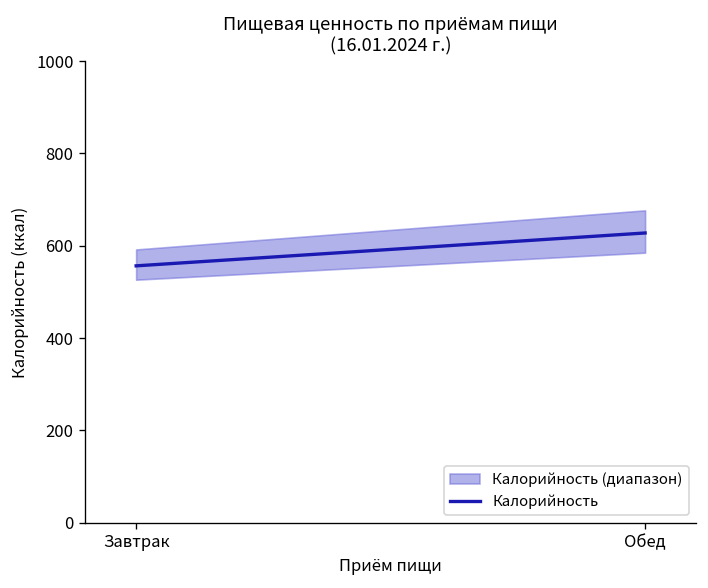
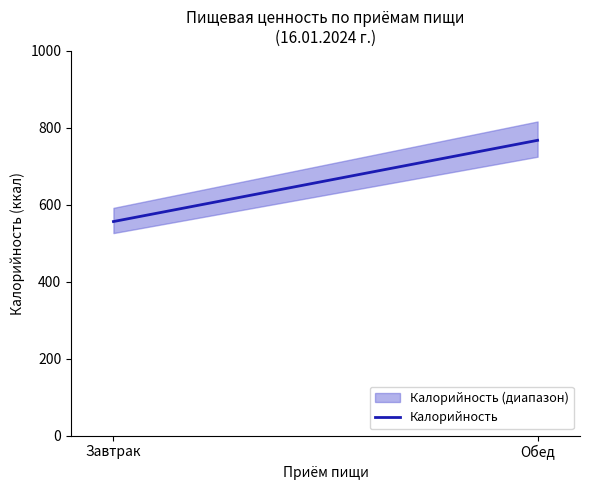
  {
    "Калорийность": {
      "Завтрак": 560,
-     "Обед": 630
+     "Обед": 770
    }
  }
